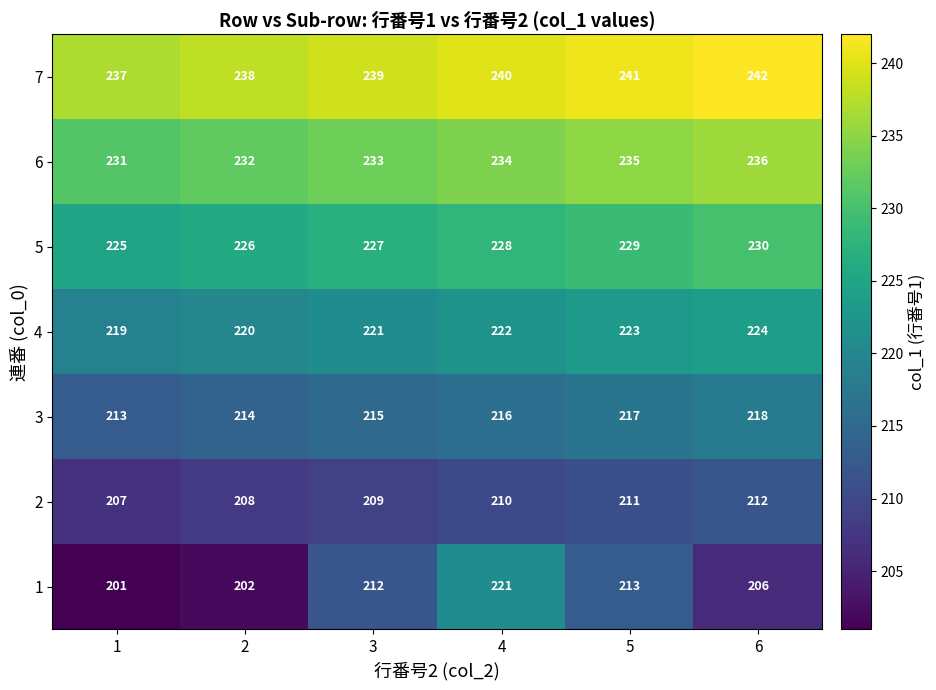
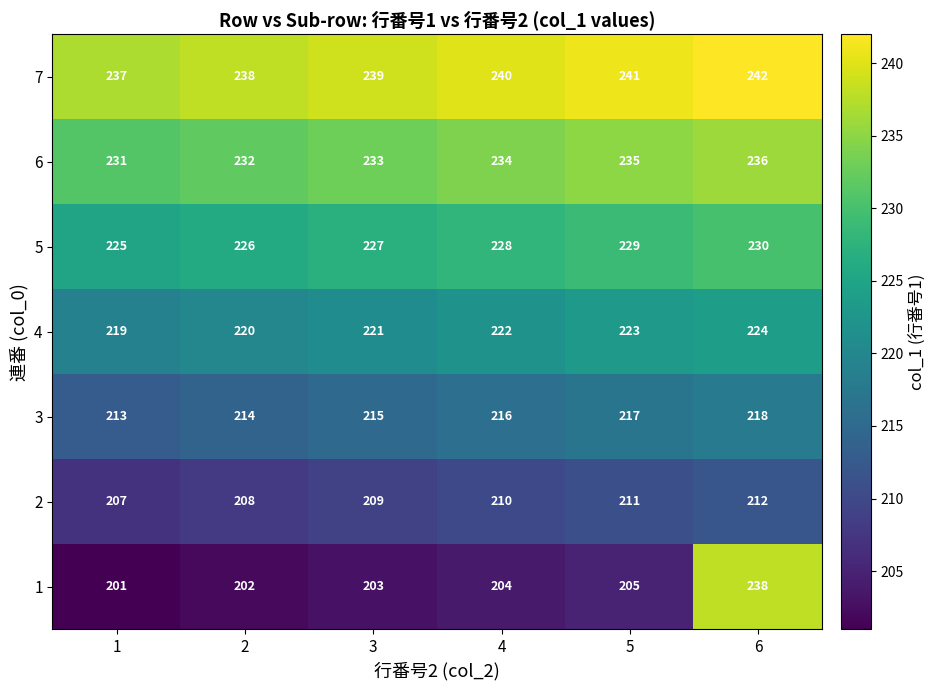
  {
    "7": {
      "1": 237,
      "2": 238,
      "3": 239,
      "4": 240,
      "5": 241,
      "6": 242
    },
    "6": {
      "1": 231,
      "2": 232,
      "3": 233,
      "4": 234,
      "5": 235,
      "6": 236
    },
    "5": {
      "1": 225,
      "2": 226,
      "3": 227,
      "4": 228,
      "5": 229,
      "6": 230
    },
    "4": {
      "1": 219,
      "2": 220,
      "3": 221,
      "4": 222,
      "5": 223,
      "6": 224
    },
    "3": {
      "1": 213,
      "2": 214,
      "3": 215,
      "4": 216,
      "5": 217,
      "6": 218
    },
    "2": {
      "1": 207,
      "2": 208,
      "3": 209,
      "4": 210,
      "5": 211,
      "6": 212
    },
    "1": {
      "1": 201,
      "2": 202,
-     "3": 212,
-     "4": 221,
-     "5": 213,
-     "6": 206
+     "3": 203,
+     "4": 204,
+     "5": 205,
+     "6": 238
    }
  }
